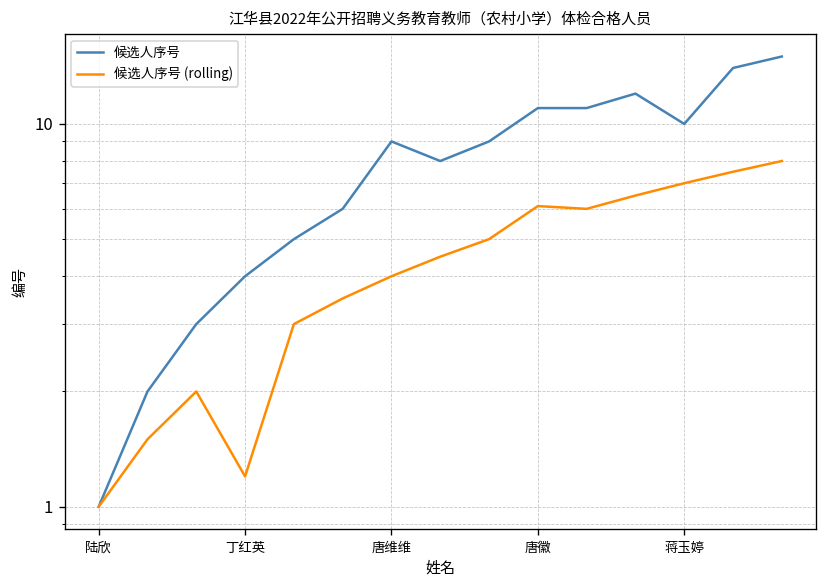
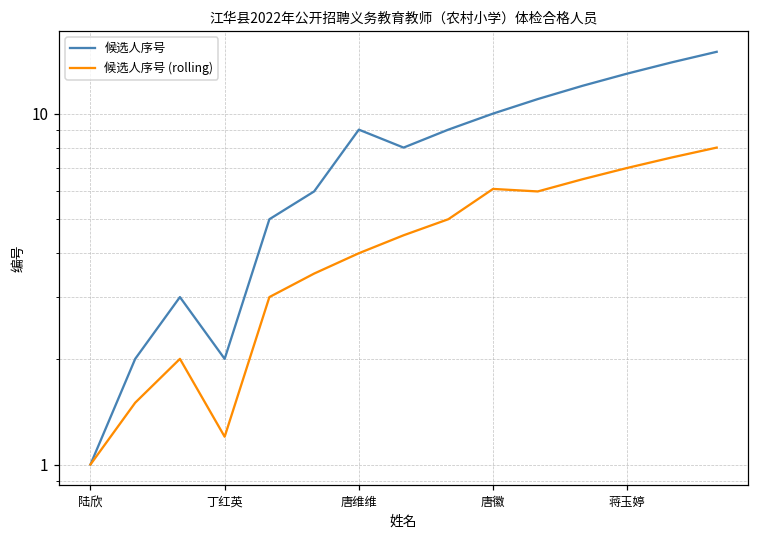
  {
    "候选人序号": {
-     "丁红英": 4,
+     "丁红英": 2,
      "唐维维": 9,
-     "唐徽": 11,
-     "蒋玉婷": 10
+     "唐徽": 10,
+     "蒋玉婷": 13
    },
    "候选人序号 (rolling)": {
      "丁红英": 1.20,
      "唐维维": 4,
      "唐徽": 6,
      "蒋玉婷": 7
    }
  }
